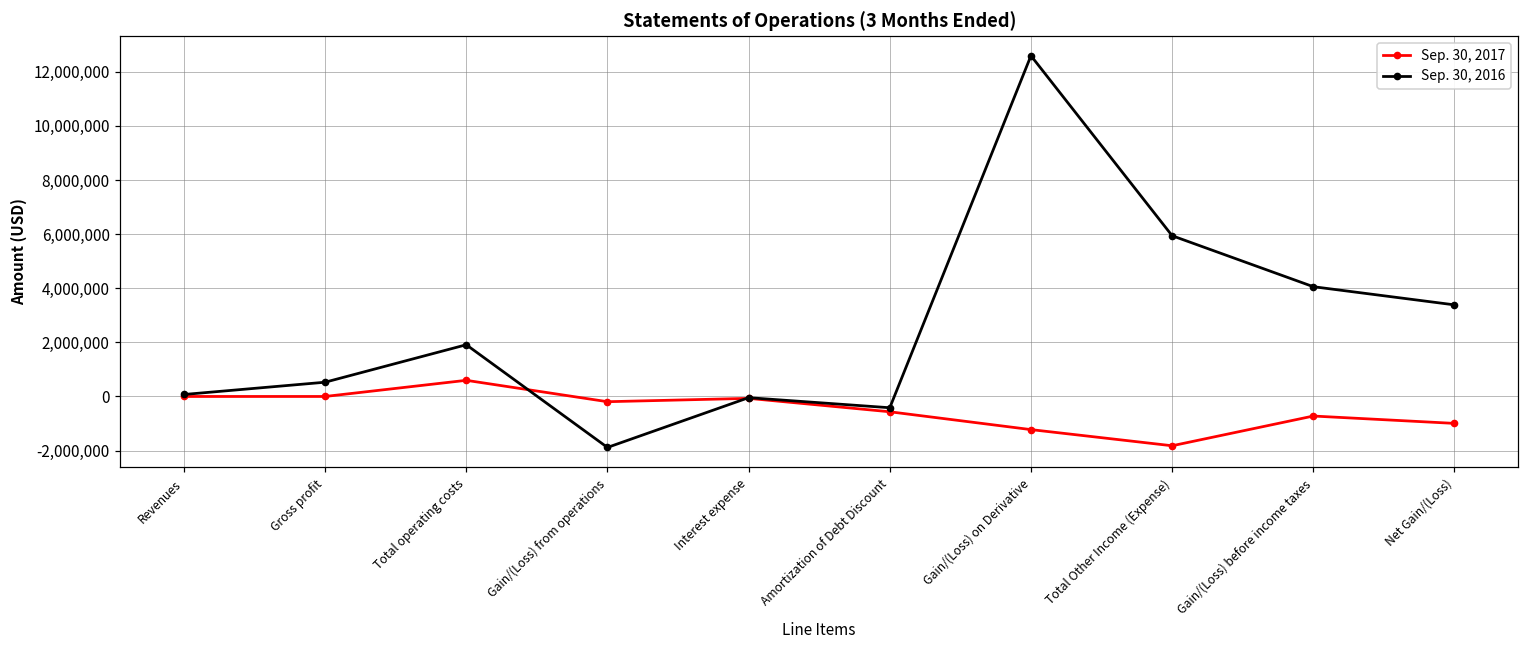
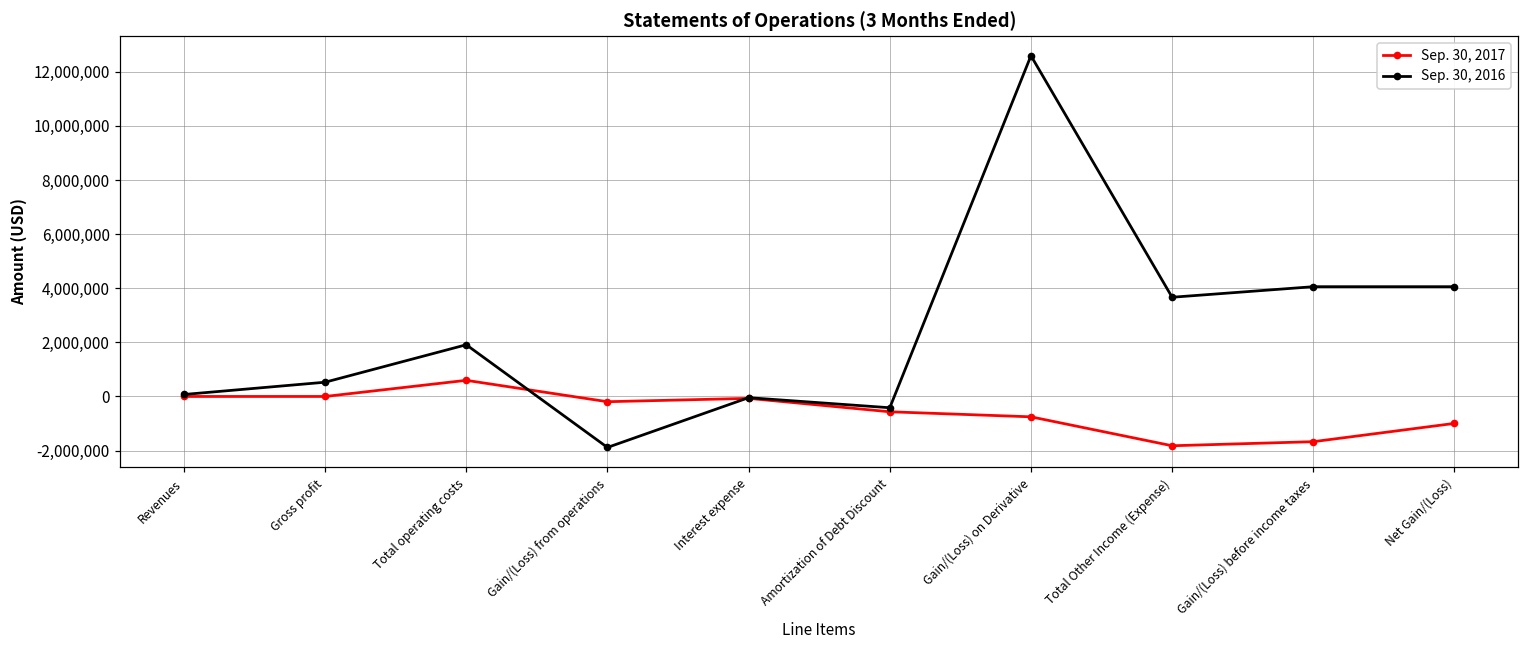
  {
    "Sep. 30, 2017": {
      "Gross profit": "0",
      "Total operating costs": "600,000",
      "Gain/(Loss) from operations": "-200,000",
      "Amortization of Debt Discount": "-600,000",
-     "Gain/(Loss) on Derivative": "-1,200,000",
+     "Gain/(Loss) on Derivative": "-800,000",
      "Total Other Income (Expense)": "-1,800,000",
-     "Gain/(Loss) before income taxes": "-700,000",
+     "Gain/(Loss) before income taxes": "-1,700,000",
      "Net Gain/(Loss)": "-1,000,000"
    },
    "Sep. 30, 2016": {
      "Gross profit": "500,000",
      "Total operating costs": "1,900,000",
      "Gain/(Loss) from operations": "-1,900,000",
      "Amortization of Debt Discount": "-400,000",
      "Gain/(Loss) on Derivative": "12,600,000",
-     "Total Other Income (Expense)": "5,900,000",
+     "Total Other Income (Expense)": "3,700,000",
      "Gain/(Loss) before income taxes": "4,100,000",
-     "Net Gain/(Loss)": "3,400,000"
+     "Net Gain/(Loss)": "4,100,000"
    }
  }
